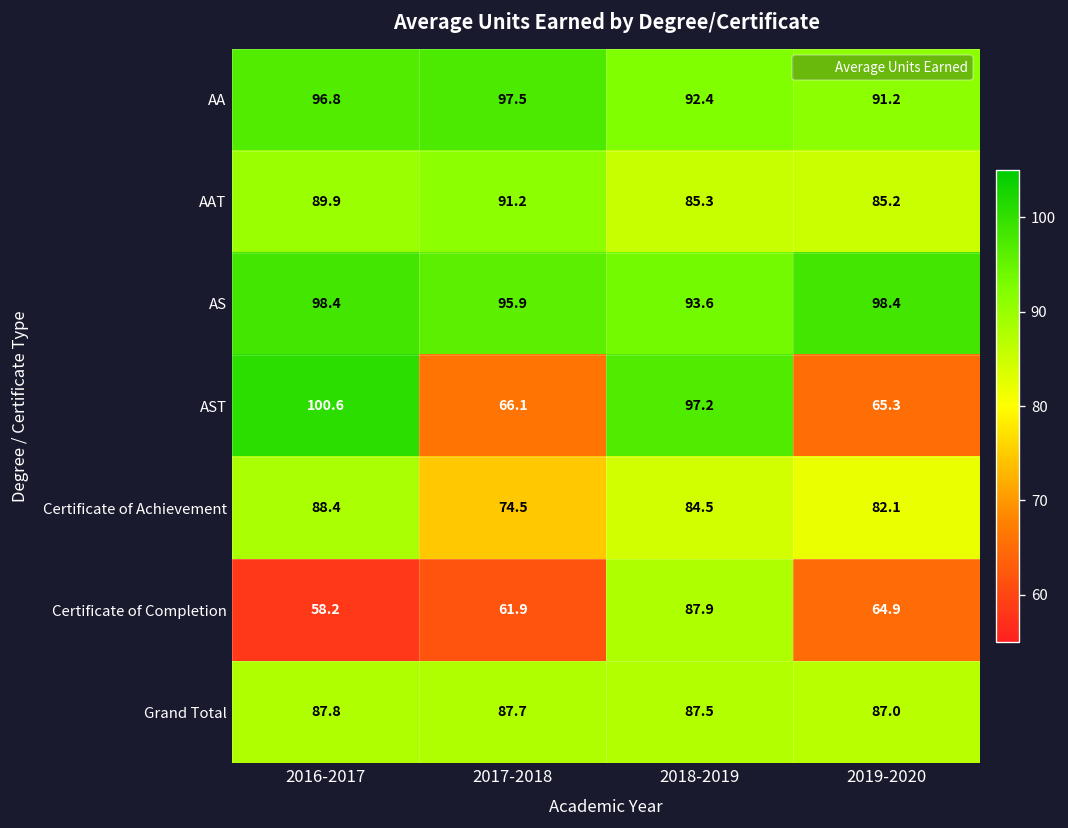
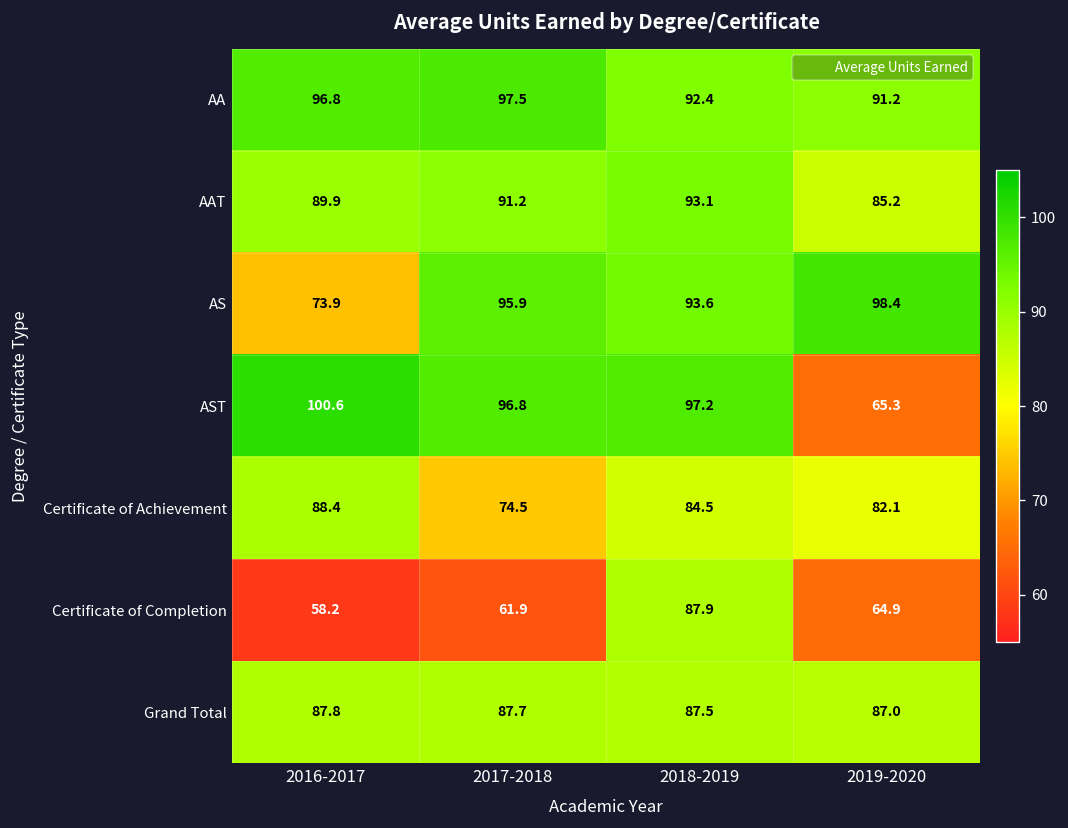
  {
    "AA": {
      "2016-2017": 96.8,
      "2017-2018": 97.5,
      "2018-2019": 92.4,
      "2019-2020": 91.2
    },
    "AAT": {
      "2016-2017": 89.9,
      "2017-2018": 91.2,
-     "2018-2019": 85.3,
+     "2018-2019": 93.1,
      "2019-2020": 85.2
    },
    "AS": {
-     "2016-2017": 98.4,
+     "2016-2017": 73.9,
      "2017-2018": 95.9,
      "2018-2019": 93.6,
      "2019-2020": 98.4
    },
    "AST": {
      "2016-2017": 100.6,
-     "2017-2018": 66.1,
+     "2017-2018": 96.8,
      "2018-2019": 97.2,
      "2019-2020": 65.3
    },
    "Certificate of Achievement": {
      "2016-2017": 88.4,
      "2017-2018": 74.5,
      "2018-2019": 84.5,
      "2019-2020": 82.1
    },
    "Certificate of Completion": {
      "2016-2017": 58.2,
      "2017-2018": 61.9,
      "2018-2019": 87.9,
      "2019-2020": 64.9
    },
    "Grand Total": {
      "2016-2017": 87.8,
      "2017-2018": 87.7,
      "2018-2019": 87.5,
      "2019-2020": 87.0
    }
  }
